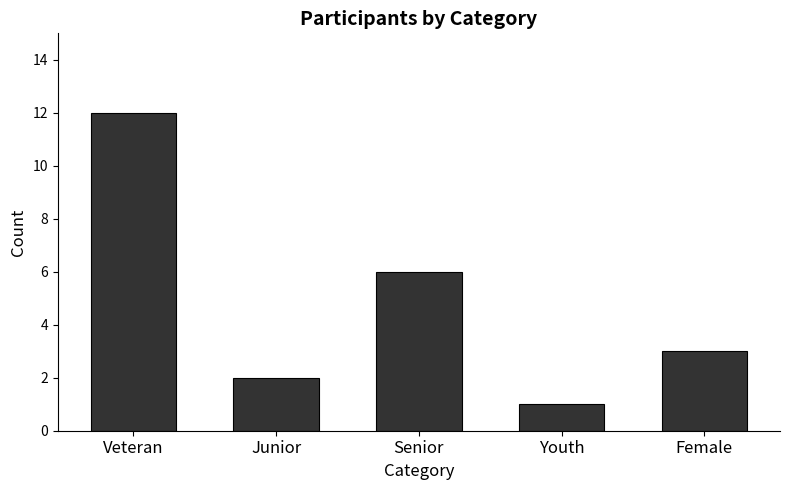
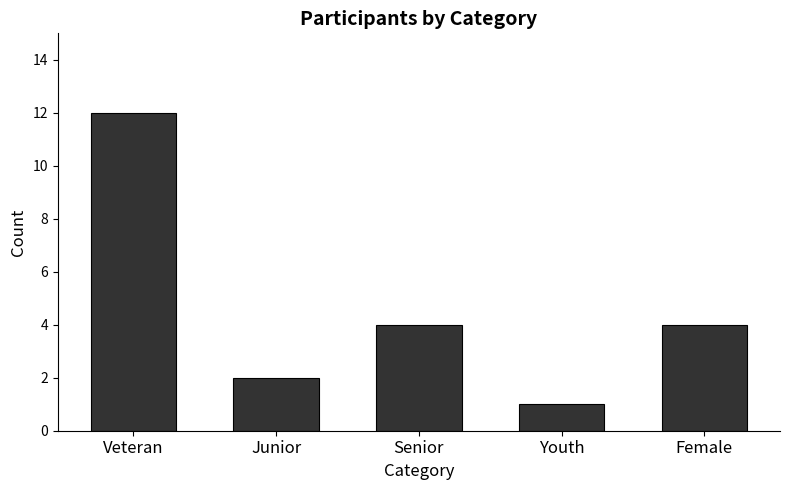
  {
    "Veteran": 12,
    "Junior": 2,
-   "Senior": 6,
+   "Senior": 4,
    "Youth": 1,
-   "Female": 3
+   "Female": 4
  }
